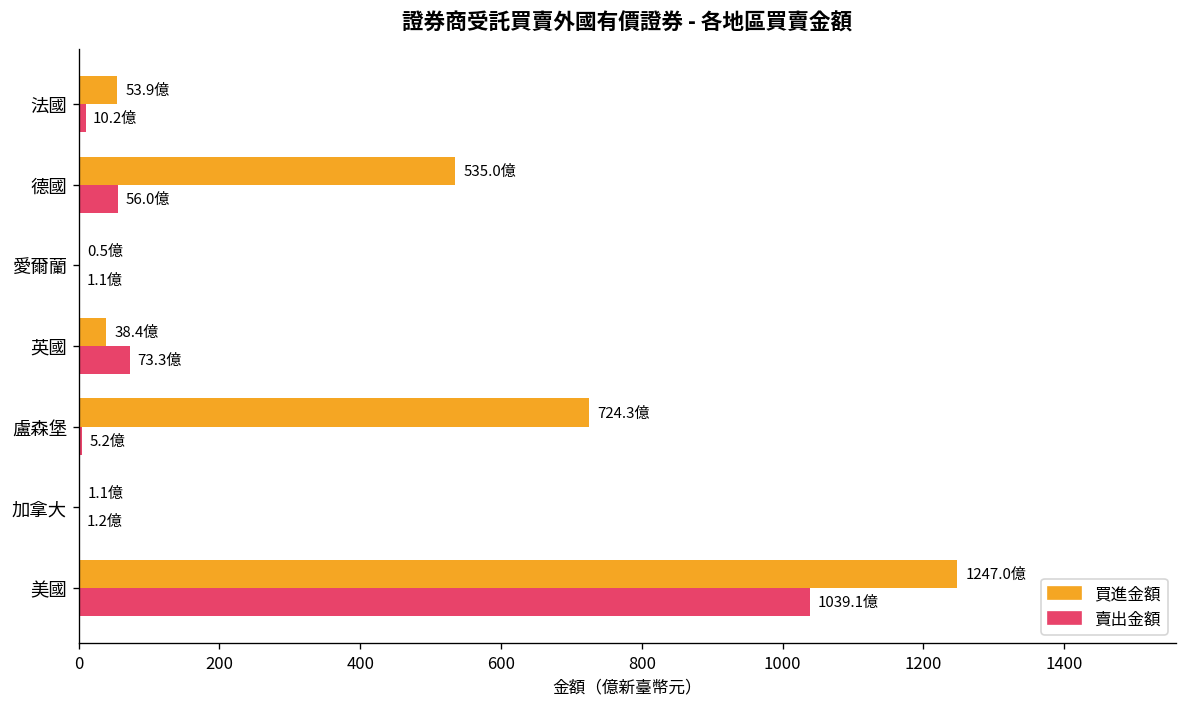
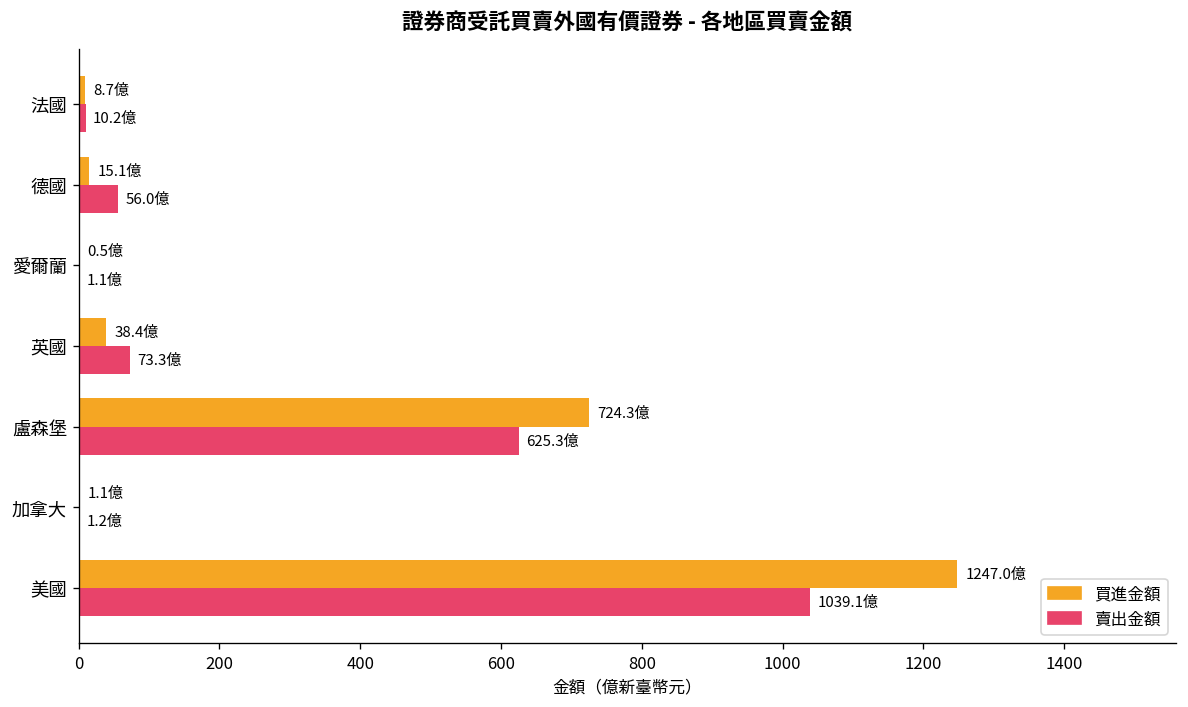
  {
    "買進金額": {
-     "法國": "53.9億",
-     "德國": "535.0億",
+     "法國": "8.7億",
+     "德國": "15.1億",
      "愛爾蘭": "0.5億",
      "英國": "38.4億",
      "盧森堡": "724.3億",
      "加拿大": "1.1億",
      "美國": "1247.0億"
    },
    "賣出金額": {
      "法國": "10.2億",
      "德國": "56.0億",
      "愛爾蘭": "1.1億",
      "英國": "73.3億",
-     "盧森堡": "5.2億",
+     "盧森堡": "625.3億",
      "加拿大": "1.2億",
      "美國": "1039.1億"
    }
  }
